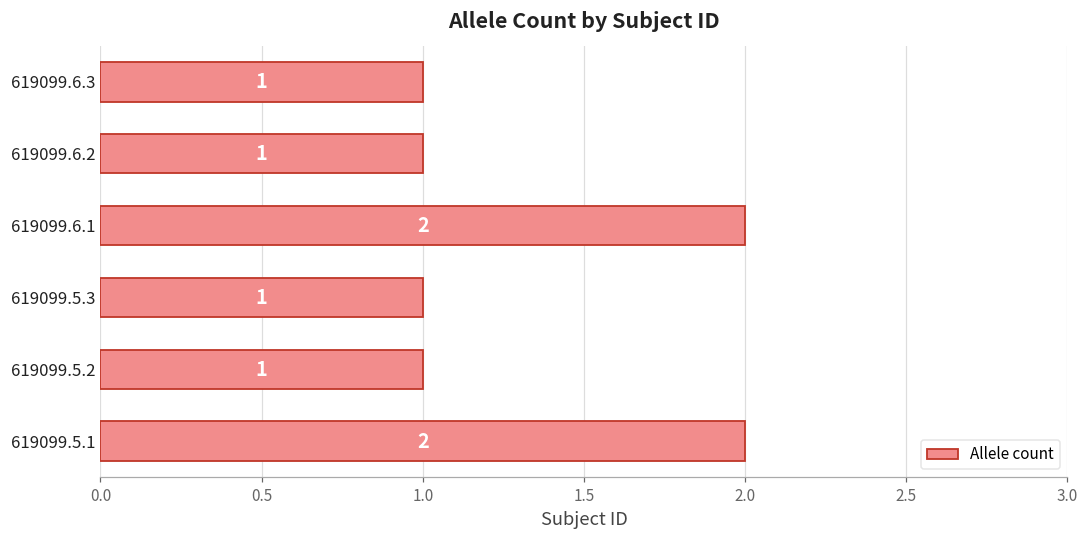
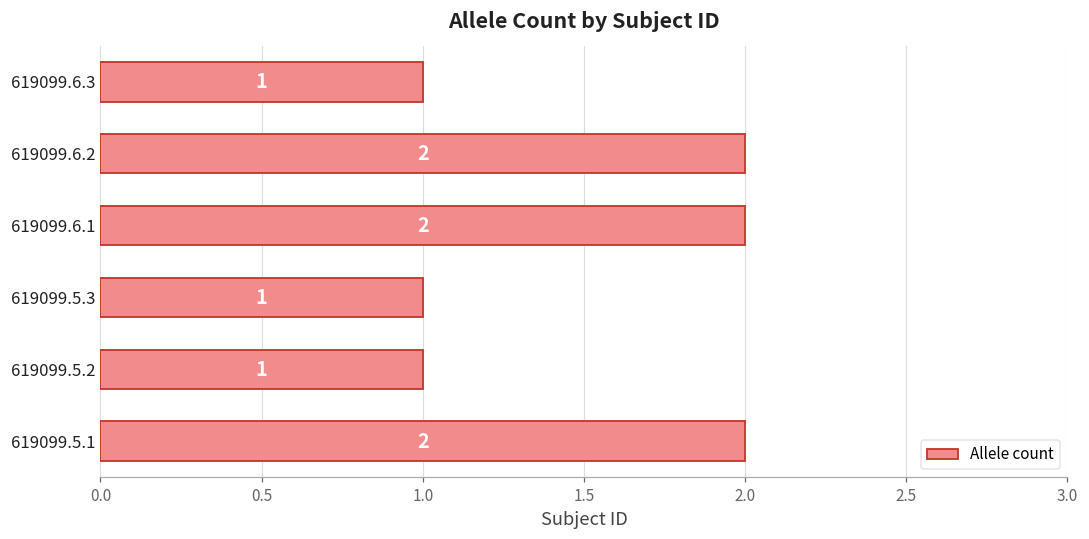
  {
    "619099.6.3": 1,
-   "619099.6.2": 1,
+   "619099.6.2": 2,
    "619099.6.1": 2,
    "619099.5.3": 1,
    "619099.5.2": 1,
    "619099.5.1": 2
  }
